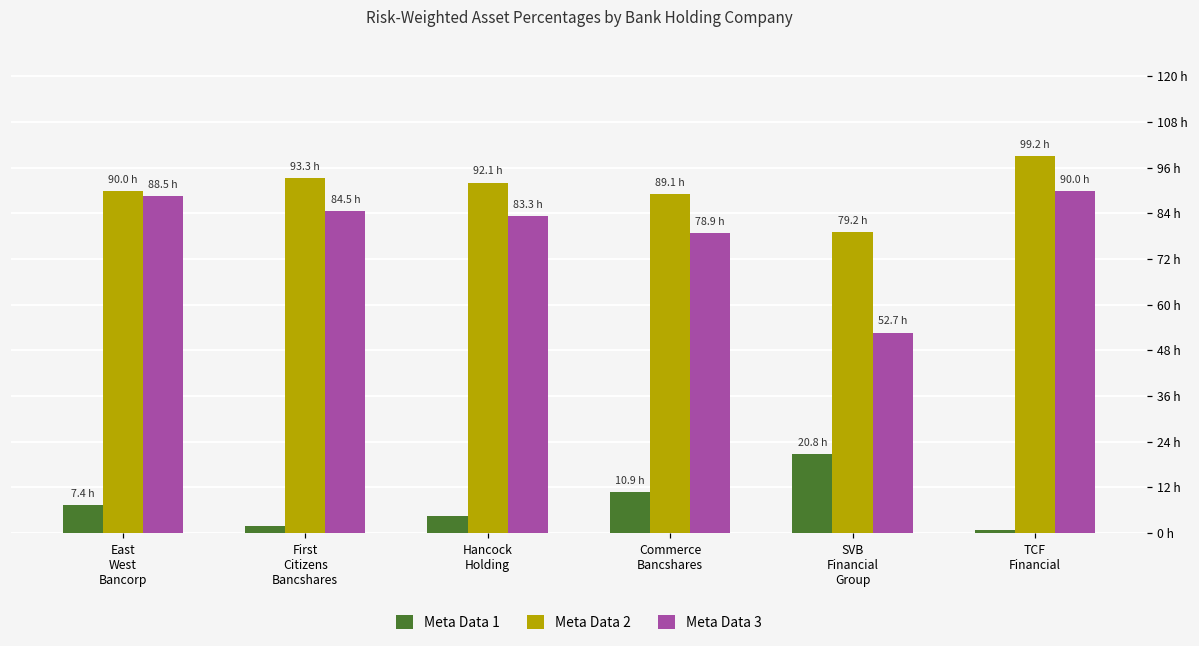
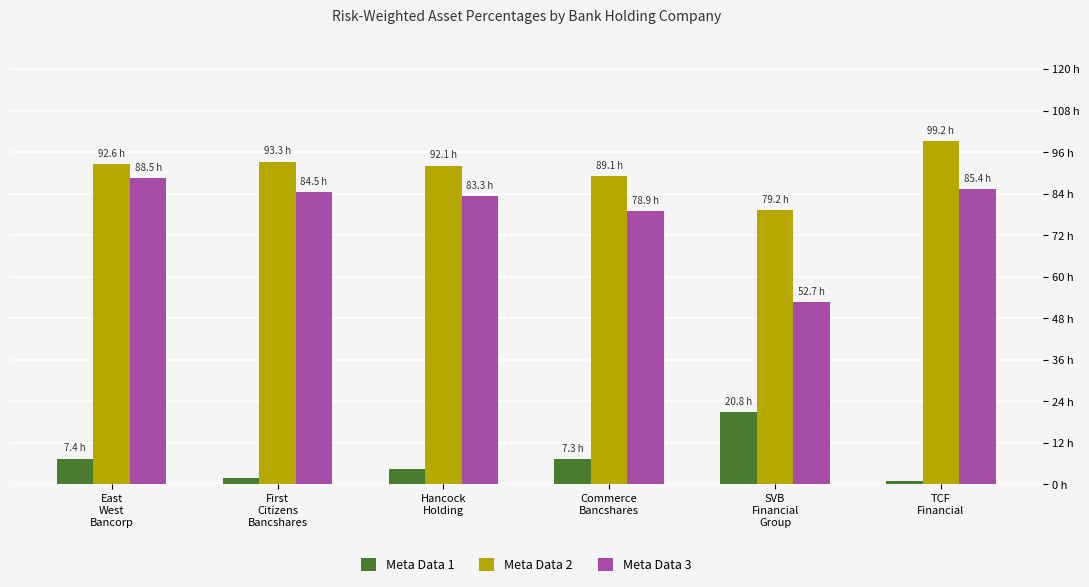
  {
    "Meta Data 1": {
-     "Commerce Bancshares": 10.9
+     "Commerce Bancshares": 7.3
    },
    "Meta Data 2": {
-     "East West Bancorp": 90.0
+     "East West Bancorp": 92.6
    },
    "Meta Data 3": {
-     "TCF Financial": 90.0
+     "TCF Financial": 85.4
    }
  }
